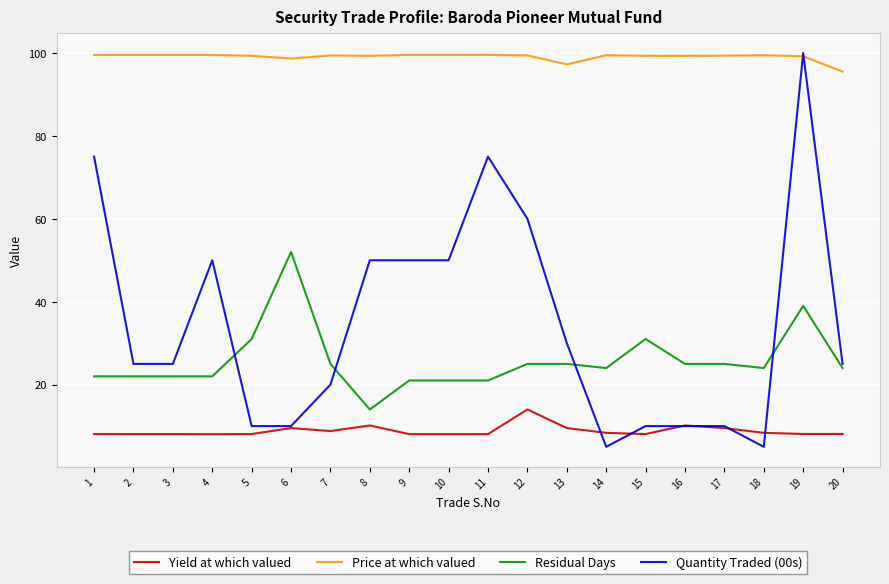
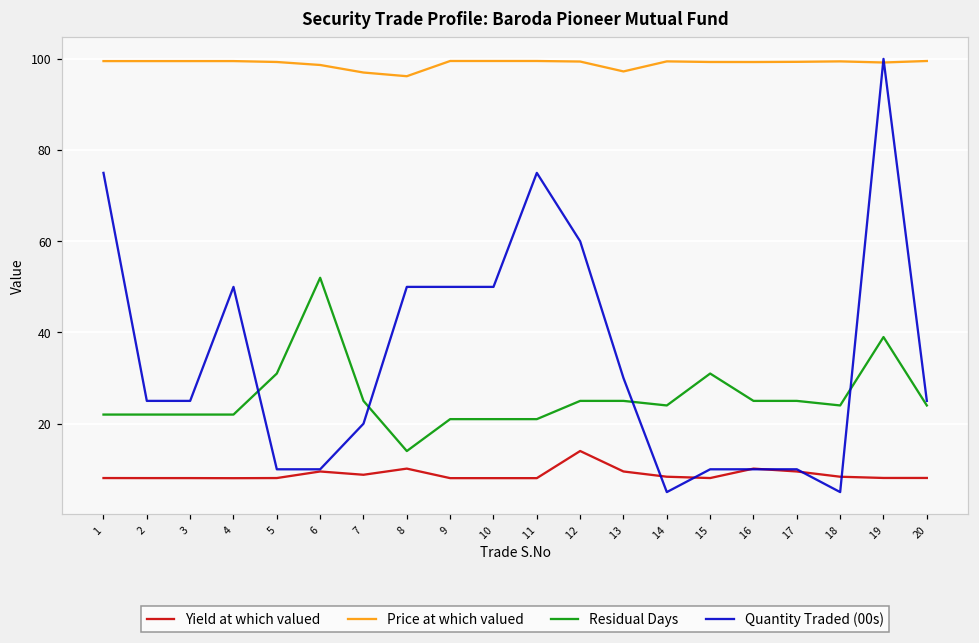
  {
    "Yield at which valued": {
      "1": 8,
      "2": 8,
      "3": 8,
      "4": 8,
      "5": 8,
      "7": 9,
      "8": 10,
      "9": 8,
      "10": 8,
      "11": 8,
      "12": 14,
      "13": 10,
      "14": 8,
      "15": 8,
      "18": 8,
      "19": 8,
      "20": 8
    },
    "Price at which valued": {
      "1": 100,
      "2": 100,
      "3": 100,
      "4": 100,
      "5": 99,
      "6": 99,
-     "7": 99,
-     "8": 99,
+     "7": 97,
+     "8": 96,
      "9": 100,
      "10": 100,
      "11": 100,
      "12": 99,
      "13": 97,
      "14": 99,
      "15": 99,
      "16": 99,
      "17": 99,
      "18": 99,
      "19": 99,
-     "20": 96
+     "20": 100
    },
    "Residual Days": {
      "1": 22,
      "2": 22,
      "3": 22,
      "4": 22,
      "5": 31,
      "6": 52,
      "7": 25,
      "8": 14,
      "9": 21,
      "10": 21,
      "11": 21,
      "12": 25,
      "13": 25,
      "14": 24,
      "15": 31,
      "16": 25,
      "17": 25,
      "18": 24,
      "19": 39,
      "20": 24
    },
    "Quantity Traded (00s)": {
      "1": 75,
      "2": 25,
      "3": 25,
      "4": 50,
      "5": 10,
      "7": 20,
      "8": 50,
      "9": 50,
      "10": 50,
      "11": 75,
      "12": 60,
      "13": 30,
      "14": 5,
      "15": 10,
      "18": 5,
      "19": 100,
      "20": 25
    }
  }
